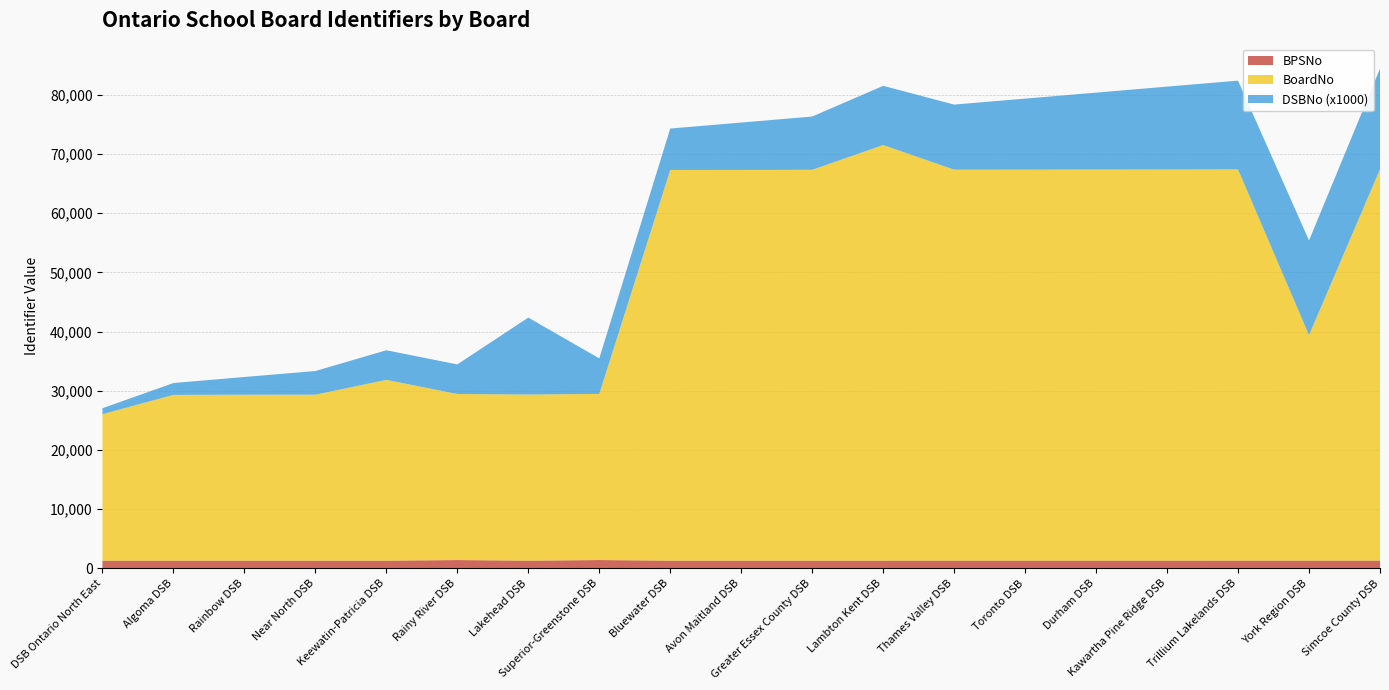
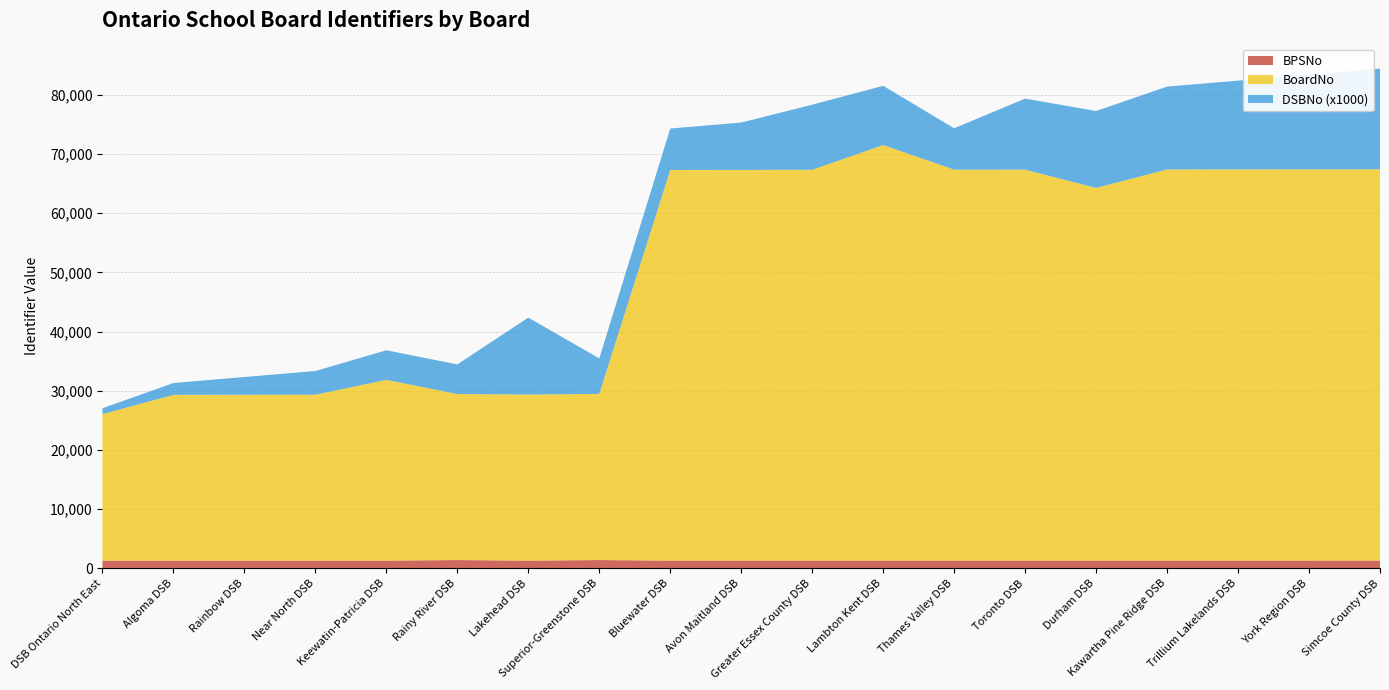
  {
    "BPSNo": {
      "DSB Ontario North East": "1,000",
      "Algoma DSB": "1,000",
      "Rainbow DSB": "1,000",
      "Near North DSB": "1,000",
      "Keewatin-Patricia DSB": "1,000",
      "Rainy River DSB": "1,000",
      "Lakehead DSB": "1,000",
      "Superior-Greenstone DSB": "1,000",
      "Bluewater DSB": "1,000",
      "Avon Maitland DSB": "1,000",
      "Greater Essex County DSB": "1,000",
      "Lambton Kent DSB": "1,000",
      "Thames Valley DSB": "1,000",
      "Toronto DSB": "1,000",
      "Durham DSB": "1,000",
      "Kawartha Pine Ridge DSB": "1,000",
      "Trillium Lakelands DSB": "1,000",
      "York Region DSB": "1,000",
      "Simcoe County DSB": "1,000"
    },
    "BoardNo": {
      "DSB Ontario North East": "25,000",
      "Algoma DSB": "28,000",
      "Rainbow DSB": "28,000",
      "Near North DSB": "28,000",
      "Keewatin-Patricia DSB": "31,000",
      "Rainy River DSB": "28,000",
      "Lakehead DSB": "28,000",
      "Superior-Greenstone DSB": "28,000",
      "Bluewater DSB": "66,000",
      "Avon Maitland DSB": "66,000",
      "Greater Essex County DSB": "66,000",
      "Lambton Kent DSB": "70,000",
      "Thames Valley DSB": "66,000",
      "Toronto DSB": "66,000",
-     "Durham DSB": "66,000",
+     "Durham DSB": "63,000",
      "Kawartha Pine Ridge DSB": "66,000",
      "Trillium Lakelands DSB": "66,000",
-     "York Region DSB": "38,000",
+     "York Region DSB": "66,000",
      "Simcoe County DSB": "66,000"
    },
    "DSBNo (x1000)": {
      "DSB Ontario North East": "1,000",
      "Algoma DSB": "2,000",
      "Rainbow DSB": "3,000",
      "Near North DSB": "4,000",
      "Keewatin-Patricia DSB": "5,000",
      "Rainy River DSB": "5,000",
      "Lakehead DSB": "13,000",
      "Superior-Greenstone DSB": "6,000",
      "Bluewater DSB": "7,000",
      "Avon Maitland DSB": "8,000",
-     "Greater Essex County DSB": "9,000",
+     "Greater Essex County DSB": "11,000",
      "Lambton Kent DSB": "10,000",
-     "Thames Valley DSB": "11,000",
+     "Thames Valley DSB": "7,000",
      "Toronto DSB": "12,000",
      "Durham DSB": "13,000",
      "Kawartha Pine Ridge DSB": "14,000",
      "Trillium Lakelands DSB": "15,000",
      "Simcoe County DSB": "17,000"
    }
  }
